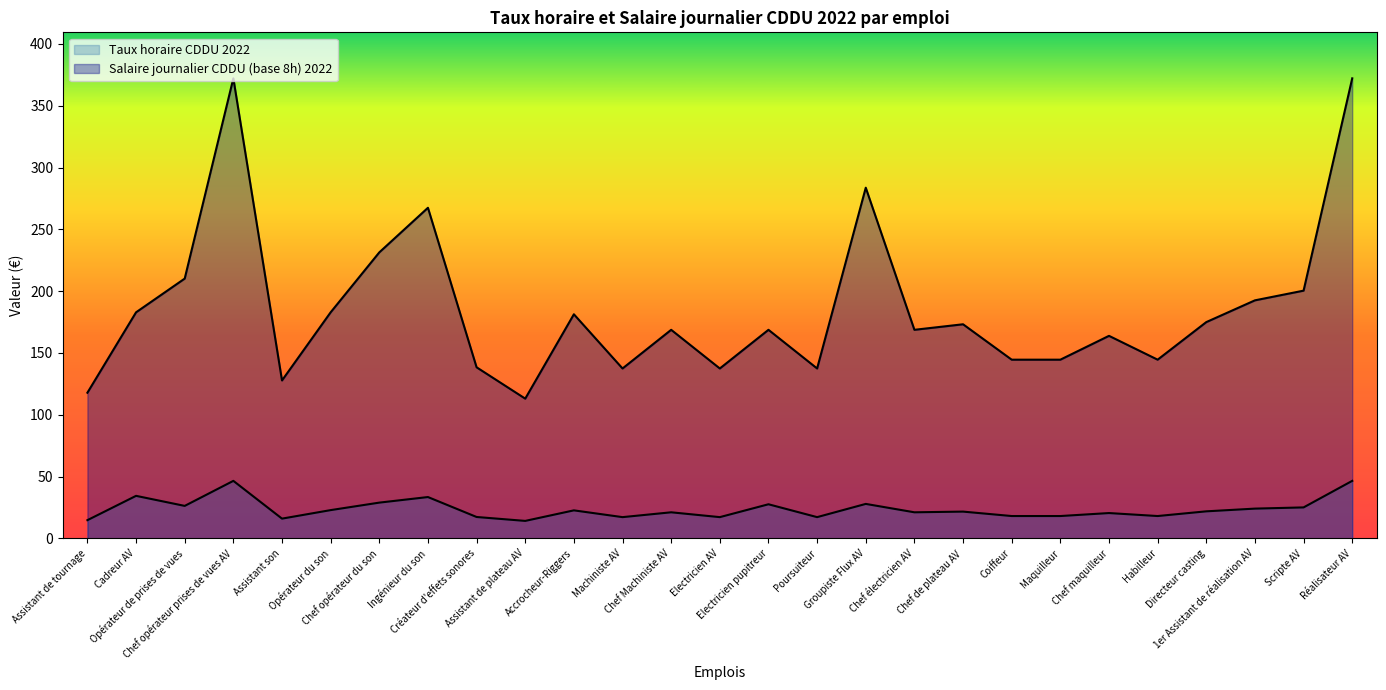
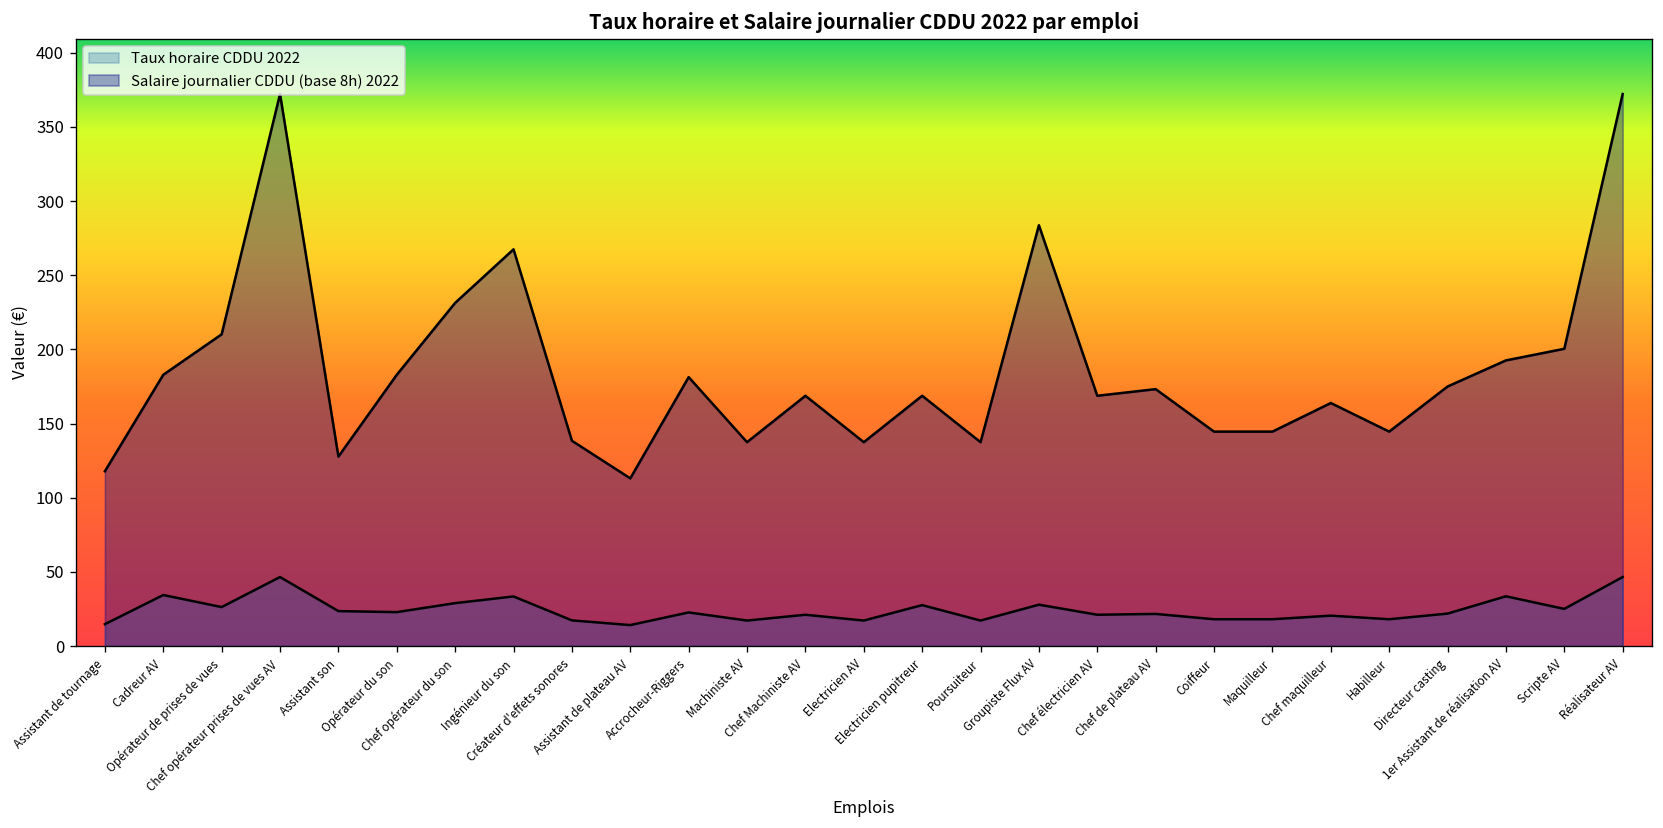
  {
    "Taux horaire CDDU 2022": {
      "Assistant de tournage": 15,
      "Cadreur AV": 34,
      "Opérateur de prises de vues": 26,
      "Chef opérateur prises de vues AV": 47,
-     "Assistant son": 16,
+     "Assistant son": 24,
      "Opérateur du son": 23,
      "Chef opérateur du son": 29,
      "Ingénieur du son": 33,
      "Créateur d'effets sonores": 17,
      "Assistant de plateau AV": 14,
      "Accrocheur-Riggers": 23,
      "Machiniste AV": 17,
      "Chef Machiniste AV": 21,
      "Electricien AV": 17,
      "Electricien pupitreur": 28,
      "Poursuiteur": 17,
      "Groupiste Flux AV": 28,
      "Chef électricien AV": 21,
      "Chef de plateau AV": 22,
      "Coiffeur": 18,
      "Maquilleur": 18,
      "Chef maquilleur": 20,
      "Habilleur": 18,
      "Directeur casting": 22,
-     "1er Assistant de réalisation AV": 24,
+     "1er Assistant de réalisation AV": 34,
      "Scripte AV": 25,
      "Réalisateur AV": 47
    },
    "Salaire journalier CDDU (base 8h) 2022": {
      "Assistant de tournage": 118,
      "Cadreur AV": 183,
      "Opérateur de prises de vues": 210,
      "Assistant son": 128,
      "Opérateur du son": 183,
      "Chef opérateur du son": 231,
      "Ingénieur du son": 267,
      "Créateur d'effets sonores": 138,
      "Assistant de plateau AV": 113,
      "Accrocheur-Riggers": 181,
      "Machiniste AV": 137,
      "Chef Machiniste AV": 169,
      "Electricien AV": 137,
      "Electricien pupitreur": 169,
      "Poursuiteur": 137,
      "Groupiste Flux AV": 284,
      "Chef électricien AV": 169,
      "Chef de plateau AV": 173,
      "Coiffeur": 145,
      "Maquilleur": 145,
      "Chef maquilleur": 164,
      "Habilleur": 145,
      "Directeur casting": 175,
      "1er Assistant de réalisation AV": 193,
      "Scripte AV": 200,
      "Réalisateur AV": 372
    }
  }
